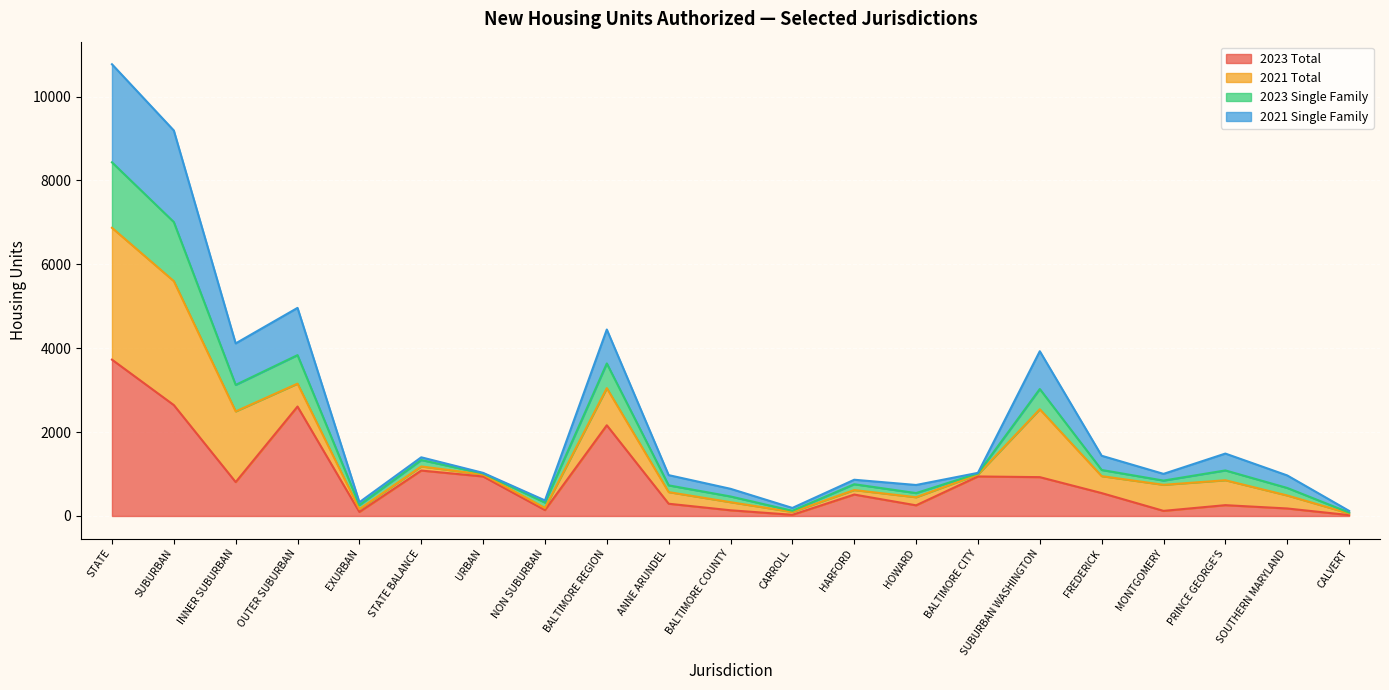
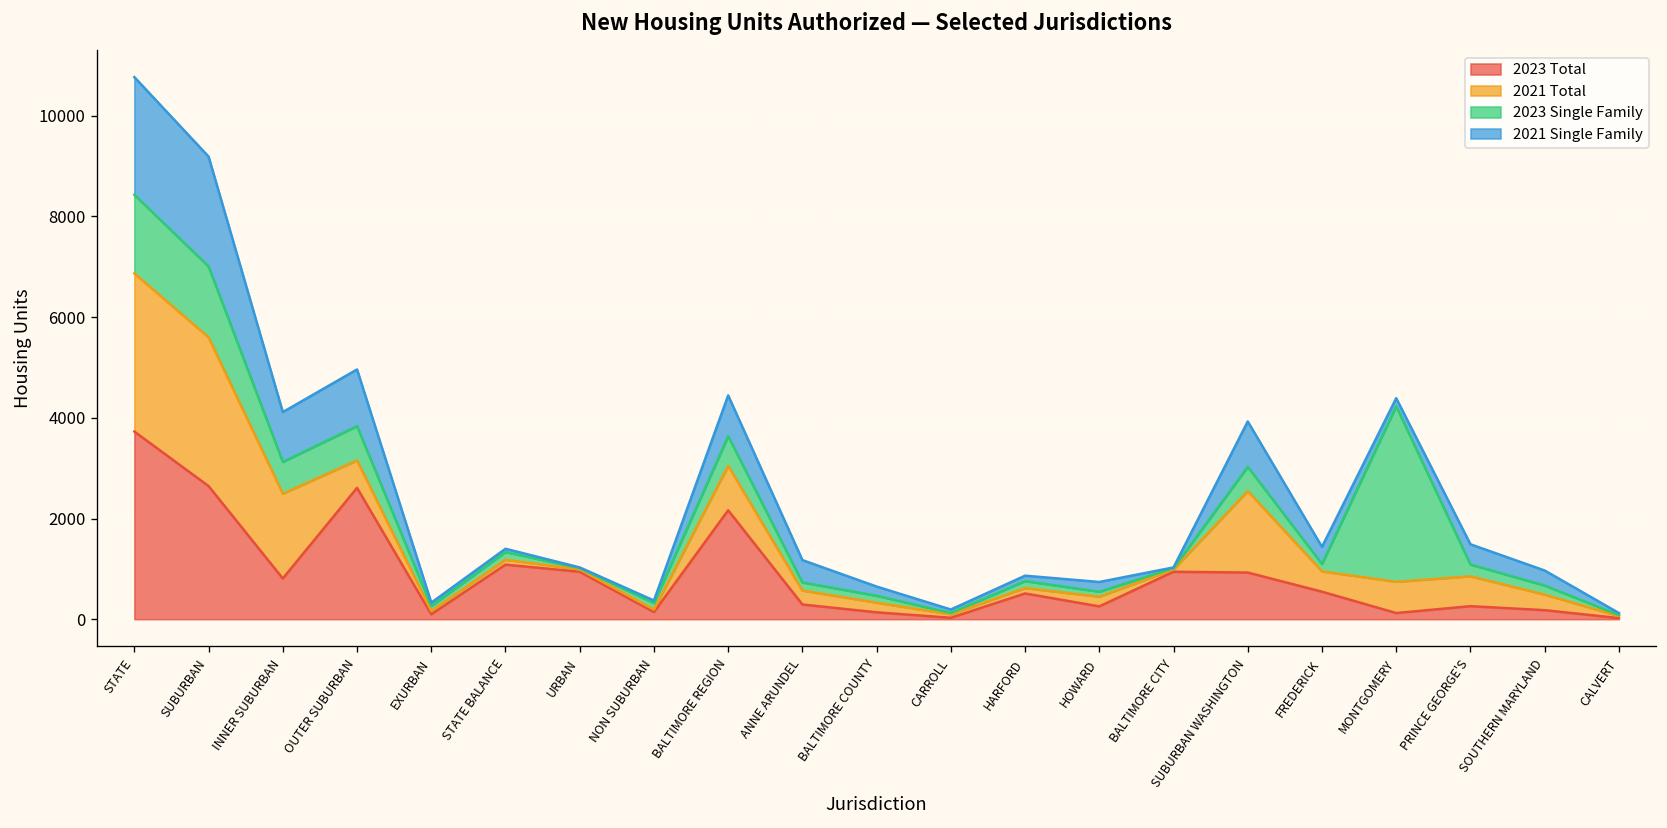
  {
    "2023 Total": {
      "STATE": 3700,
      "SUBURBAN": 2600,
      "INNER SUBURBAN": 800,
      "OUTER SUBURBAN": 2600,
      "EXURBAN": 100,
      "STATE BALANCE": 1100,
      "BALTIMORE REGION": 2200,
      "ANNE ARUNDEL": 300,
      "BALTIMORE COUNTY": 100,
      "CARROLL": 0,
      "HARFORD": 500,
      "HOWARD": 300,
      "SUBURBAN WASHINGTON": 900,
      "FREDERICK": 500,
      "MONTGOMERY": 100,
      "PRINCE GEORGE'S": 300,
      "SOUTHERN MARYLAND": 200
    },
    "2021 Total": {
      "STATE": 3100,
      "SUBURBAN": 3000,
      "INNER SUBURBAN": 1700,
      "OUTER SUBURBAN": 500,
      "EXURBAN": 100,
      "STATE BALANCE": 100,
      "BALTIMORE REGION": 900,
      "ANNE ARUNDEL": 300,
      "BALTIMORE COUNTY": 200,
      "HARFORD": 100,
      "HOWARD": 200,
      "SUBURBAN WASHINGTON": 1600,
      "FREDERICK": 400,
      "MONTGOMERY": 600,
      "PRINCE GEORGE'S": 600,
      "SOUTHERN MARYLAND": 300
    },
    "2023 Single Family": {
      "STATE": 1600,
      "SUBURBAN": 1400,
      "INNER SUBURBAN": 600,
      "OUTER SUBURBAN": 700,
      "EXURBAN": 100,
      "STATE BALANCE": 200,
      "BALTIMORE REGION": 600,
      "ANNE ARUNDEL": 200,
      "BALTIMORE COUNTY": 100,
      "HARFORD": 100,
      "HOWARD": 100,
      "SUBURBAN WASHINGTON": 500,
      "FREDERICK": 100,
-     "MONTGOMERY": 100,
+     "MONTGOMERY": 3500,
      "PRINCE GEORGE'S": 200,
      "SOUTHERN MARYLAND": 200
    },
    "2021 Single Family": {
      "STATE": 2300,
      "SUBURBAN": 2200,
      "INNER SUBURBAN": 1000,
      "OUTER SUBURBAN": 1100,
      "EXURBAN": 100,
      "STATE BALANCE": 100,
      "BALTIMORE REGION": 800,
-     "ANNE ARUNDEL": 200,
+     "ANNE ARUNDEL": 400,
      "BALTIMORE COUNTY": 200,
      "CARROLL": 100,
      "HARFORD": 100,
      "HOWARD": 200,
      "SUBURBAN WASHINGTON": 900,
      "FREDERICK": 300,
      "MONTGOMERY": 200,
      "PRINCE GEORGE'S": 400,
      "SOUTHERN MARYLAND": 300
    }
  }
